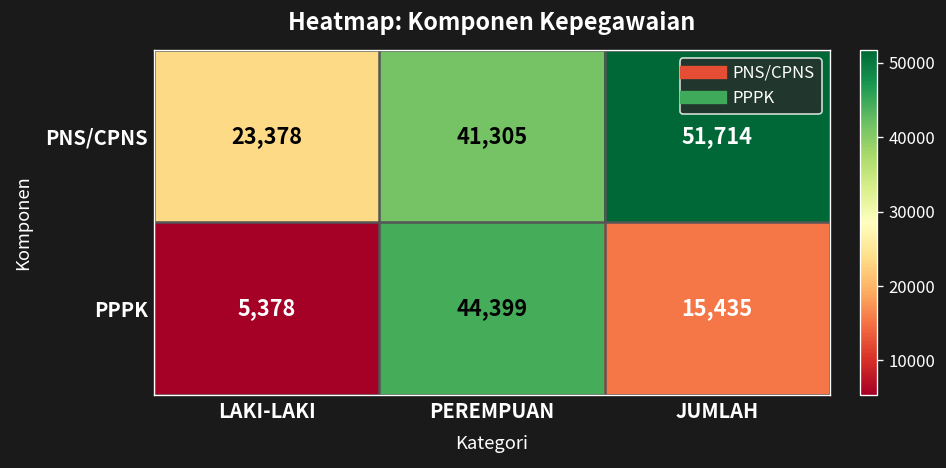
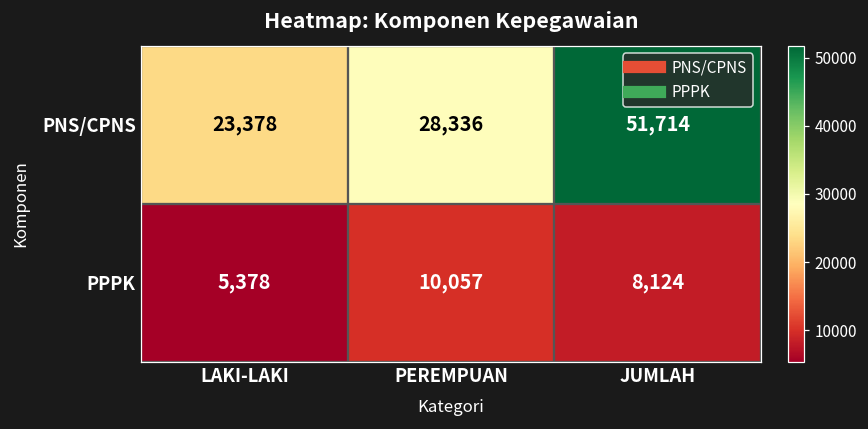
  {
    "PNS/CPNS": {
      "LAKI-LAKI": "23,378",
-     "PEREMPUAN": "41,305",
+     "PEREMPUAN": "28,336",
      "JUMLAH": "51,714"
    },
    "PPPK": {
      "LAKI-LAKI": "5,378",
-     "PEREMPUAN": "44,399",
-     "JUMLAH": "15,435"
+     "PEREMPUAN": "10,057",
+     "JUMLAH": "8,124"
    }
  }
